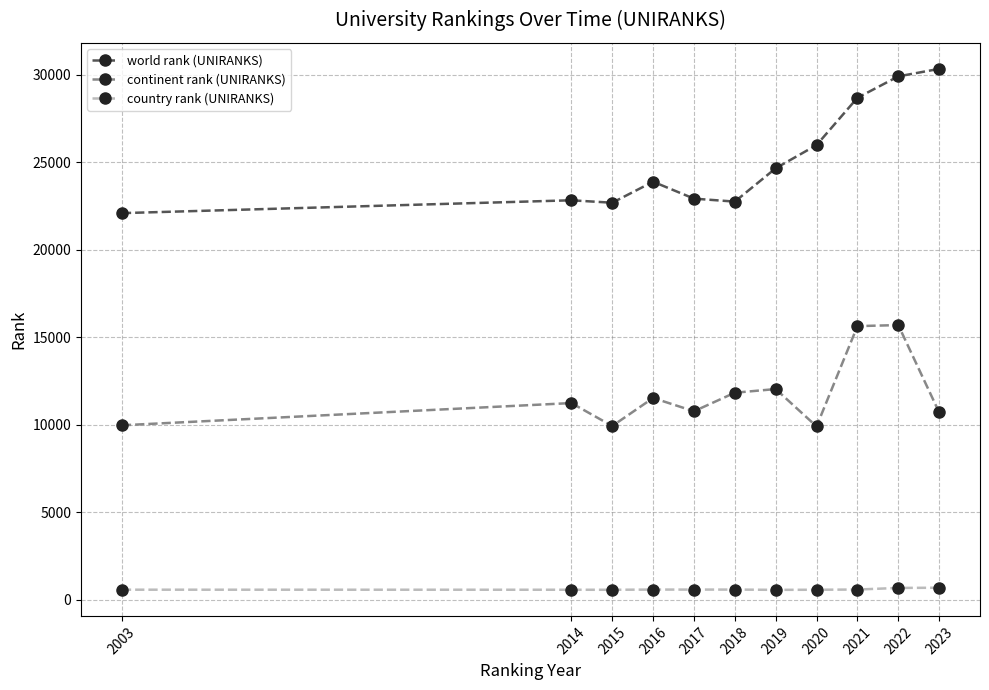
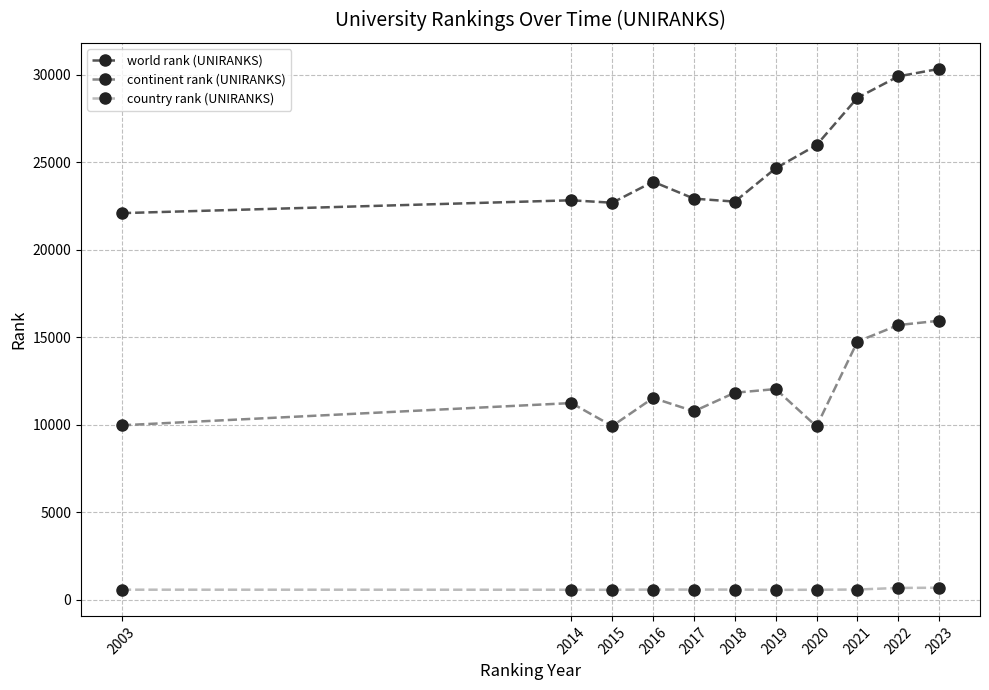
  {
    "world rank (UNIRANKS)": {
      "2003": 22100,
      "2014": 22800,
      "2015": 22700,
      "2016": 23900,
      "2017": 22900,
      "2018": 22800,
      "2019": 24700,
      "2020": 26000,
      "2021": 28700,
      "2022": 29900,
      "2023": 30300
    },
    "continent rank (UNIRANKS)": {
      "2003": 10000,
      "2014": 11200,
      "2015": 9900,
      "2016": 11500,
      "2017": 10800,
      "2018": 11800,
      "2019": 12000,
      "2020": 9900,
-     "2021": 15600,
+     "2021": 14800,
      "2022": 15700,
-     "2023": 10700
+     "2023": 15900
    },
    "country rank (UNIRANKS)": {
      "2003": 600,
      "2014": 600,
      "2015": 600,
      "2016": 600,
      "2017": 600,
      "2018": 600,
      "2019": 600,
      "2020": 600,
      "2021": 600,
      "2022": 700,
      "2023": 700
    }
  }
